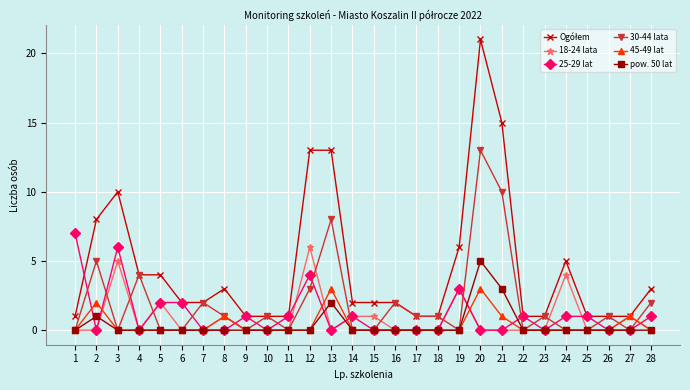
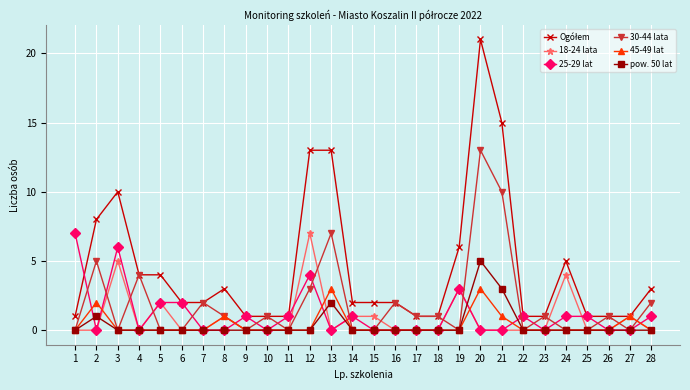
  {
    "18-24 lata": {
      "3": 5,
-     "12": 6,
+     "12": 7,
      "15": 1,
      "24": 4
    },
    "25-29 lat": {
      "1": 7,
      "3": 6,
      "12": 4,
      "24": 1,
      "28": 1
    },
    "30-44 lata": {
      "2": 5,
      "12": 3,
-     "13": 8,
+     "13": 7,
      "20": 13,
      "21": 10,
      "28": 2
    },
    "45-49 lat": {
      "2": 2,
      "13": 3,
      "20": 3,
      "21": 1
    }
  }
